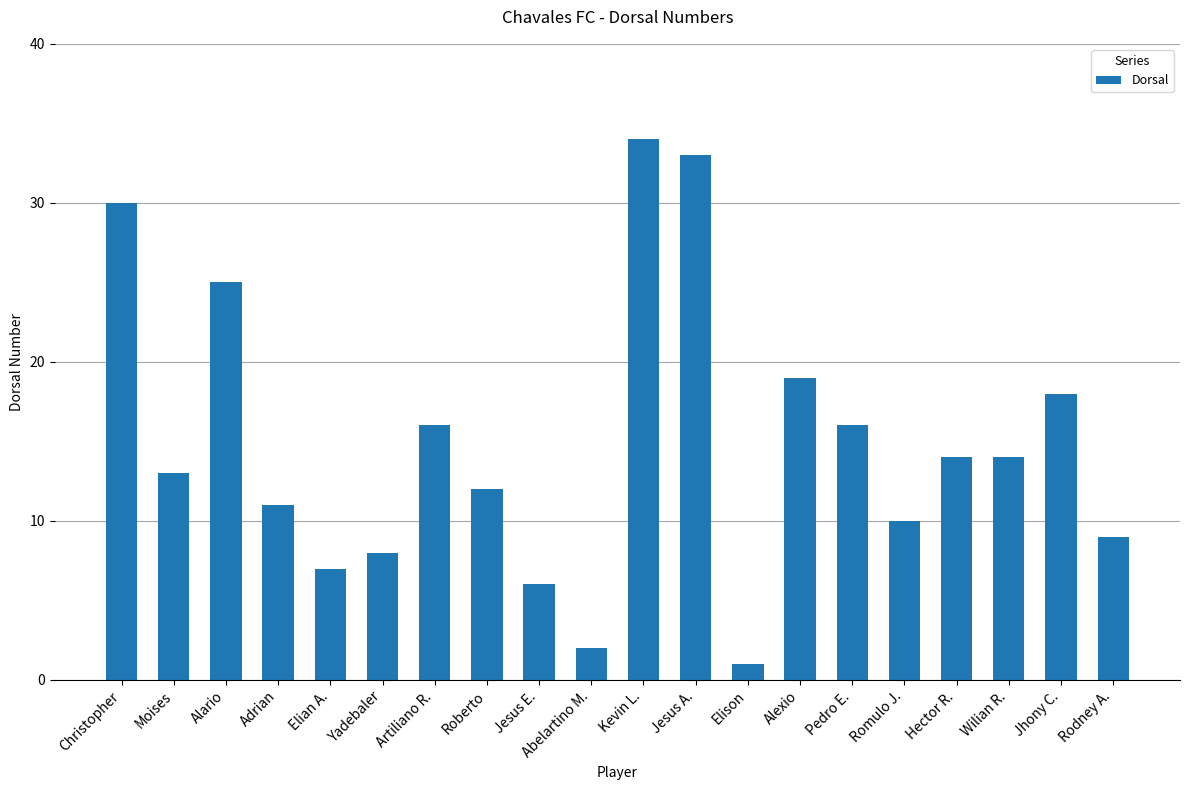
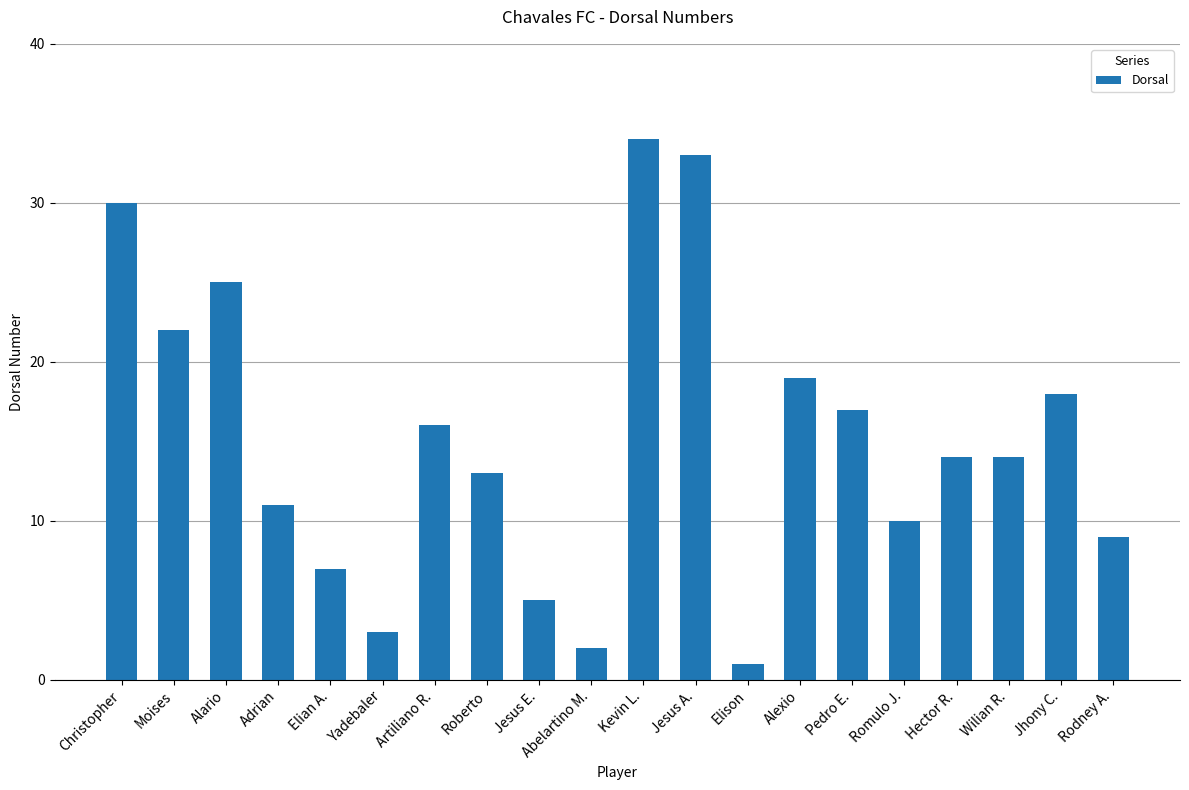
  {
    "Christopher": 30,
-   "Moises": 13,
+   "Moises": 22,
    "Alario": 25,
    "Adrian": 11,
    "Elian A.": 7,
-   "Yadebaler": 8,
+   "Yadebaler": 3,
    "Artiliano R.": 16,
-   "Roberto": 12,
-   "Jesus E.": 6,
+   "Roberto": 13,
+   "Jesus E.": 5,
    "Abelartino M.": 2,
    "Kevin L.": 34,
    "Jesus A.": 33,
    "Elison": 1,
    "Alexio": 19,
-   "Pedro E.": 16,
+   "Pedro E.": 17,
    "Romulo J.": 10,
    "Hector R.": 14,
    "Wilian R.": 14,
    "Jhony C.": 18,
    "Rodney A.": 9
  }
